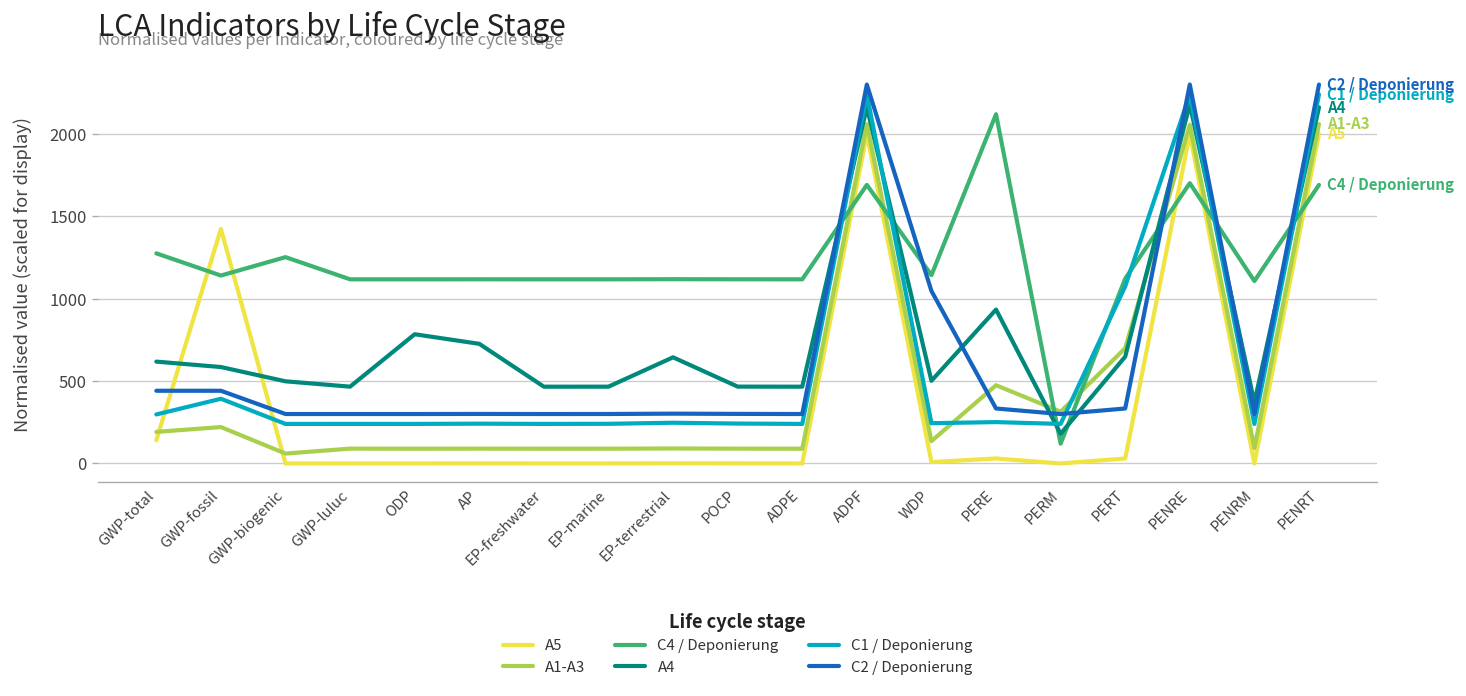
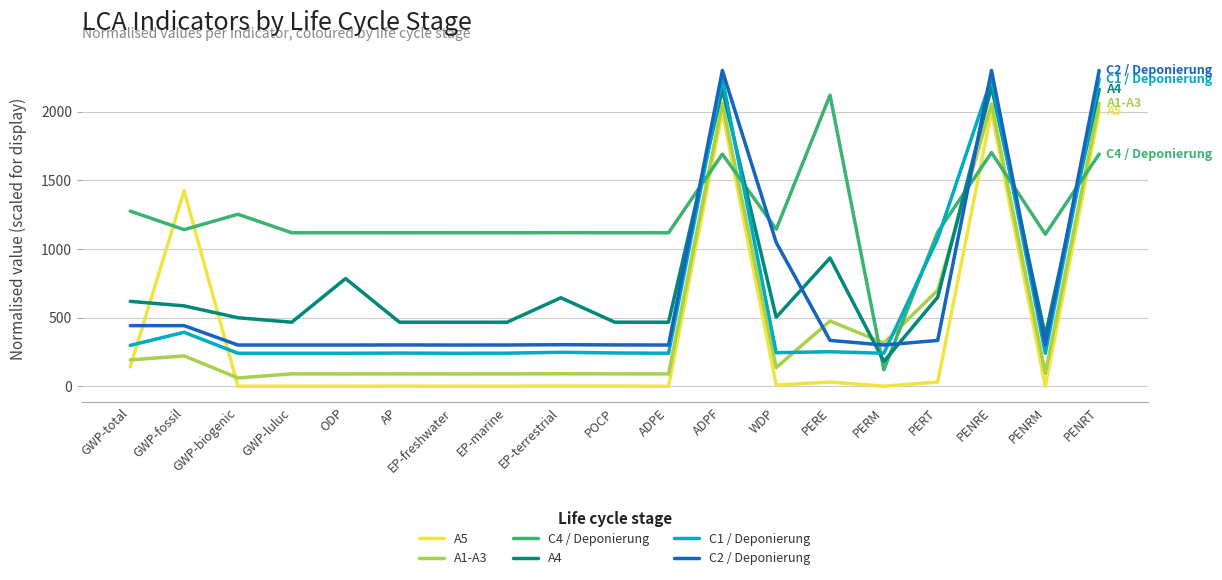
  {
    "A5": {
      "GWP-total": 140,
      "GWP-fossil": 1420,
      "GWP-biogenic": 0,
      "GWP-luluc": 0,
      "ODP": 0,
      "AP": 0,
      "EP-freshwater": 0,
      "EP-marine": 0,
      "EP-terrestrial": 0,
      "POCP": 0,
      "ADPE": 0,
      "ADPF": 2000,
      "WDP": 10,
      "PERE": 30,
      "PERM": 0,
      "PERT": 30,
      "PENRE": 2000,
      "PENRM": 0,
      "PENRT": 2000
    },
    "A1-A3": {
      "GWP-total": 190,
      "GWP-fossil": 220,
      "GWP-biogenic": 60,
      "GWP-luluc": 90,
      "ODP": 90,
      "AP": 90,
      "EP-freshwater": 90,
      "EP-marine": 90,
      "EP-terrestrial": 90,
      "POCP": 90,
      "ADPE": 90,
      "ADPF": 2060,
      "WDP": 140,
      "PERE": 470,
      "PERT": 700,
      "PENRE": 2060,
      "PENRM": 90,
      "PENRT": 2060
    },
    "C4 / Deponierung": {
      "GWP-total": 1280,
      "GWP-fossil": 1140,
      "GWP-biogenic": 1250,
      "GWP-luluc": 1120,
      "ODP": 1120,
      "AP": 1120,
      "EP-freshwater": 1120,
      "EP-marine": 1120,
      "EP-terrestrial": 1120,
      "POCP": 1120,
      "ADPE": 1120,
      "ADPF": 1690,
      "WDP": 1140,
      "PERE": 2120,
      "PERM": 120,
      "PERT": 1120,
      "PENRE": 1700,
      "PENRM": 1110,
      "PENRT": 1690
    },
    "A4": {
      "GWP-total": 620,
      "GWP-fossil": 590,
      "GWP-biogenic": 500,
      "GWP-luluc": 470,
      "ODP": 780,
-     "AP": 730,
+     "AP": 470,
      "EP-freshwater": 470,
      "EP-marine": 470,
      "EP-terrestrial": 640,
      "POCP": 470,
      "ADPE": 470,
      "ADPF": 2160,
      "WDP": 500,
      "PERE": 930,
      "PERM": 180,
      "PERT": 650,
      "PENRE": 2180,
      "PENRM": 370,
      "PENRT": 2160
    },
    "C1 / Deponierung": {
      "GWP-total": 300,
      "GWP-fossil": 390,
      "GWP-biogenic": 240,
      "GWP-luluc": 240,
      "ODP": 240,
      "AP": 240,
      "EP-freshwater": 240,
      "EP-marine": 240,
      "EP-terrestrial": 250,
      "POCP": 240,
      "ADPE": 240,
      "ADPF": 2240,
      "WDP": 240,
      "PERE": 250,
      "PERM": 240,
      "PERT": 1080,
      "PENRE": 2240,
      "PENRM": 240,
      "PENRT": 2240
    },
    "C2 / Deponierung": {
      "GWP-total": 440,
      "GWP-fossil": 440,
      "GWP-biogenic": 300,
      "GWP-luluc": 300,
      "ODP": 300,
      "AP": 300,
      "EP-freshwater": 300,
      "EP-marine": 300,
      "EP-terrestrial": 300,
      "POCP": 300,
      "ADPE": 300,
      "ADPF": 2300,
      "WDP": 1050,
      "PERE": 330,
      "PERT": 330,
      "PENRE": 2300,
      "PENRM": 300,
      "PENRT": 2300
    }
  }
